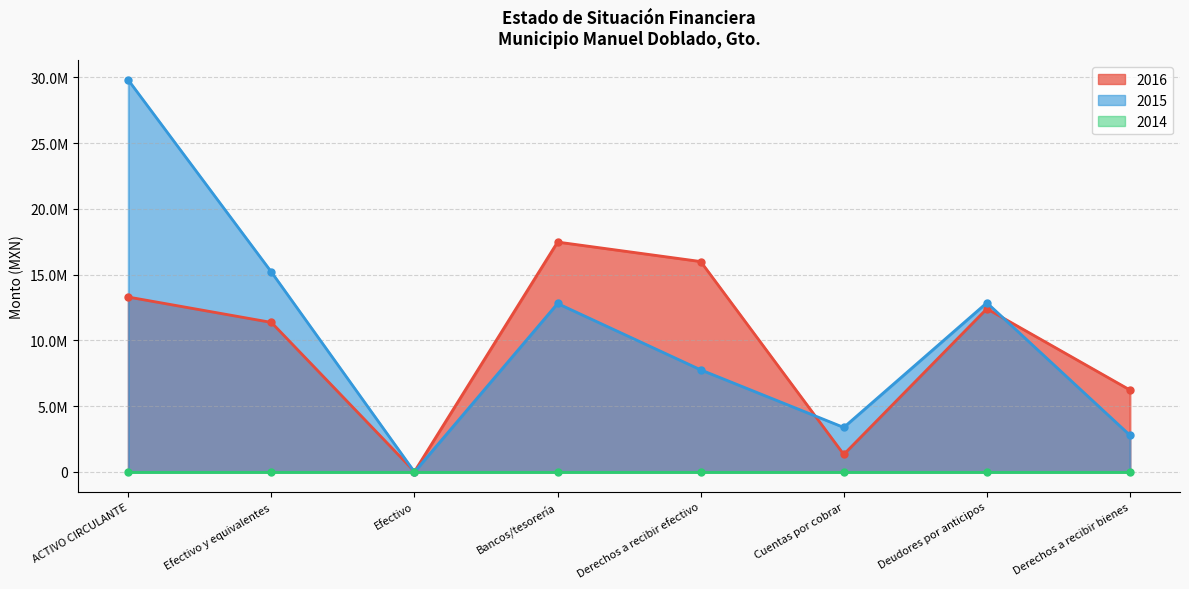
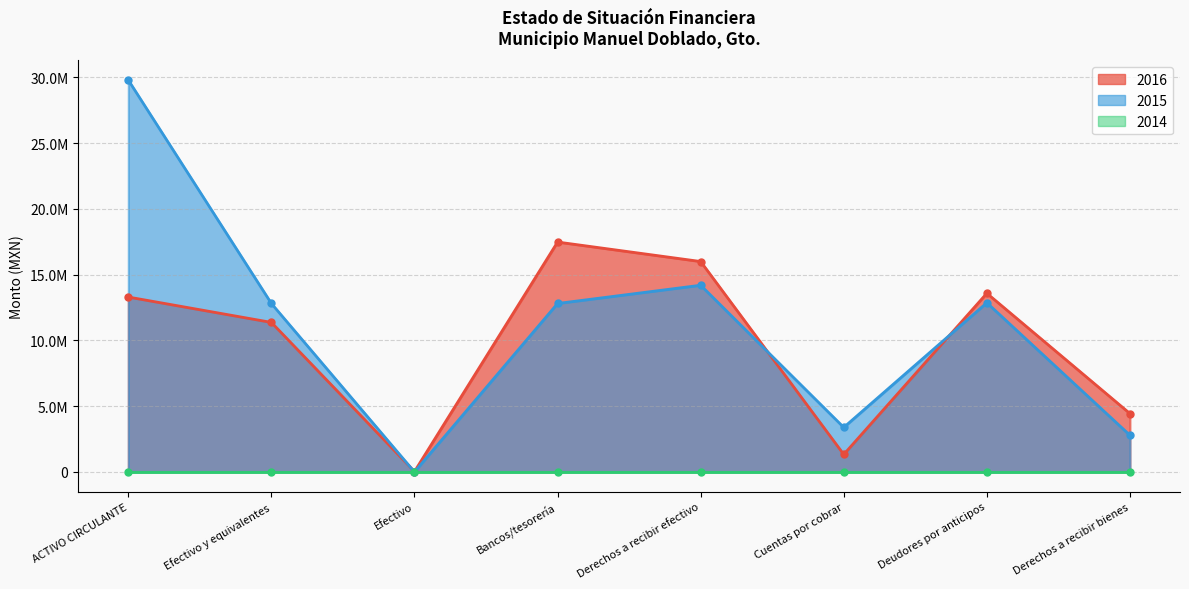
  {
    "2016": {
      "ACTIVO CIRCULANTE": 13300000,
      "Efectivo y equivalentes": 11400000,
      "Bancos/tesorería": 17500000,
      "Derechos a recibir efectivo": 16000000,
      "Cuentas por cobrar": 1300000,
-     "Deudores por anticipos": 12400000,
-     "Derechos a recibir bienes": 6200000
+     "Deudores por anticipos": 13600000,
+     "Derechos a recibir bienes": 4400000
    },
    "2015": {
      "ACTIVO CIRCULANTE": 29800000,
-     "Efectivo y equivalentes": 15200000,
+     "Efectivo y equivalentes": 12800000,
      "Bancos/tesorería": 12800000,
-     "Derechos a recibir efectivo": 7800000,
+     "Derechos a recibir efectivo": 14200000,
      "Cuentas por cobrar": 3400000,
      "Deudores por anticipos": 12900000,
      "Derechos a recibir bienes": 2800000
    },
    "2014": {
      "ACTIVO CIRCULANTE": 0,
      "Efectivo y equivalentes": 0,
      "Bancos/tesorería": 0,
      "Derechos a recibir efectivo": 0,
      "Cuentas por cobrar": 0,
      "Deudores por anticipos": 0,
      "Derechos a recibir bienes": 0
    }
  }
